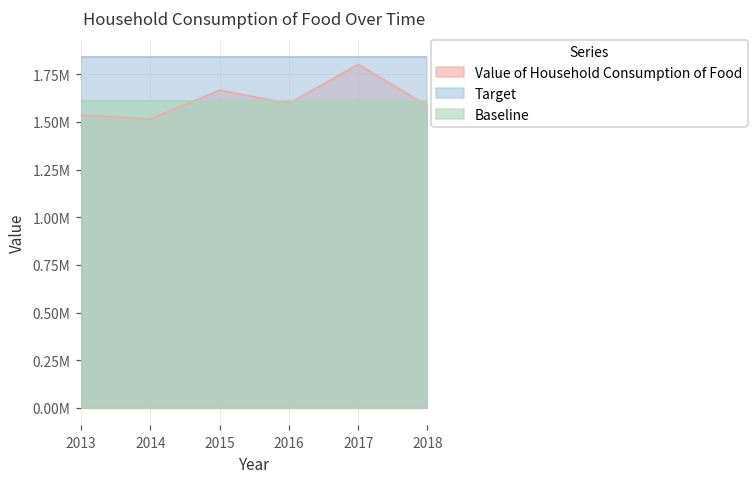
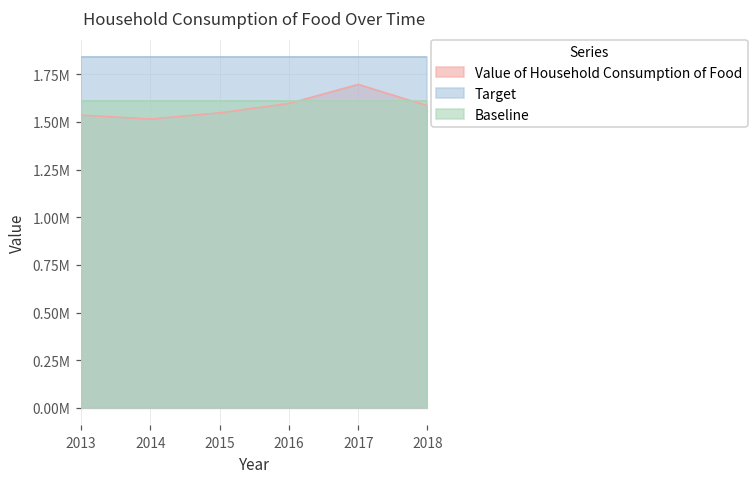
  {
    "Value of Household Consumption of Food": {
      "2013": 1540000,
      "2014": 1520000,
-     "2015": 1670000,
-     "2017": 1800000,
+     "2015": 1550000,
+     "2017": 1700000,
      "2018": 1590000
    }
  }
